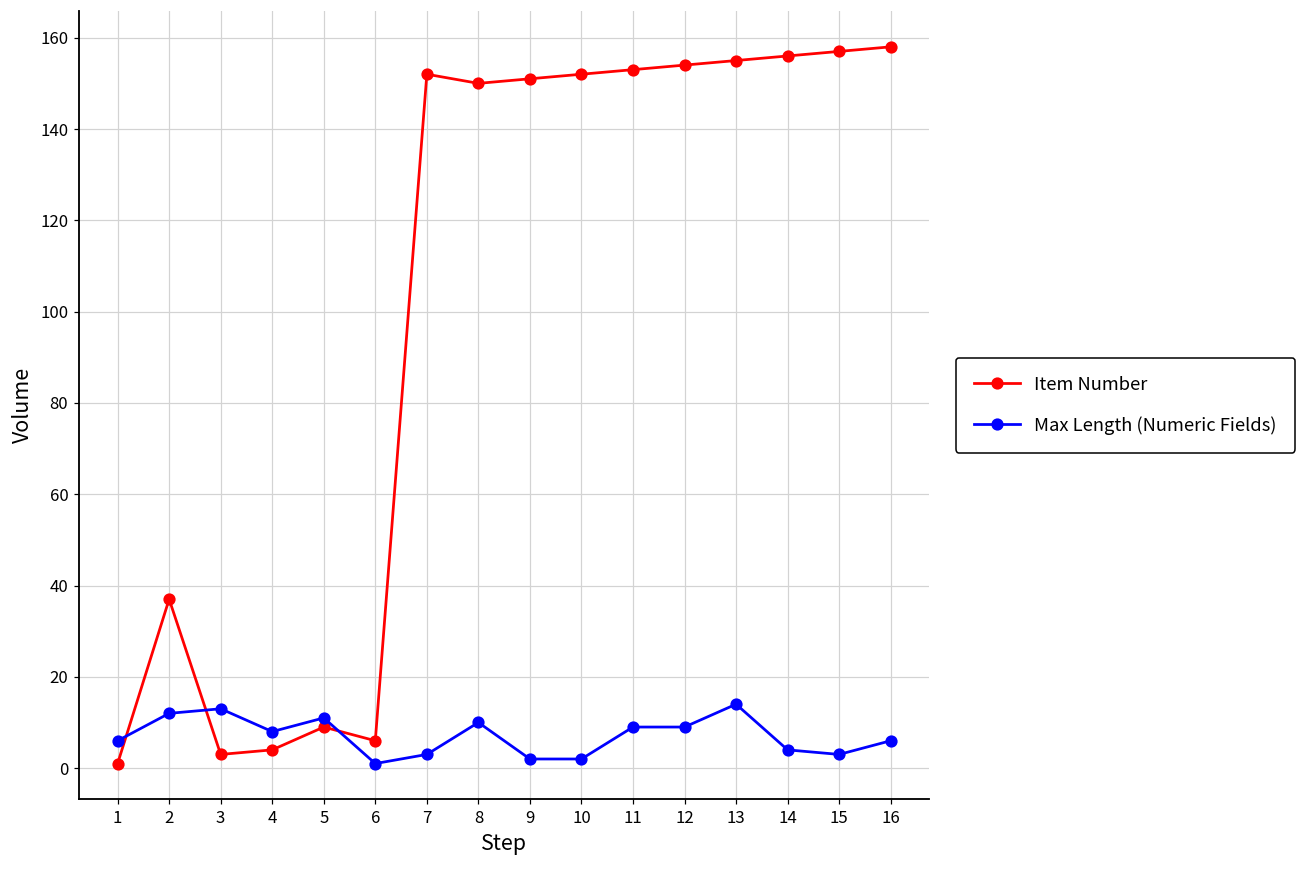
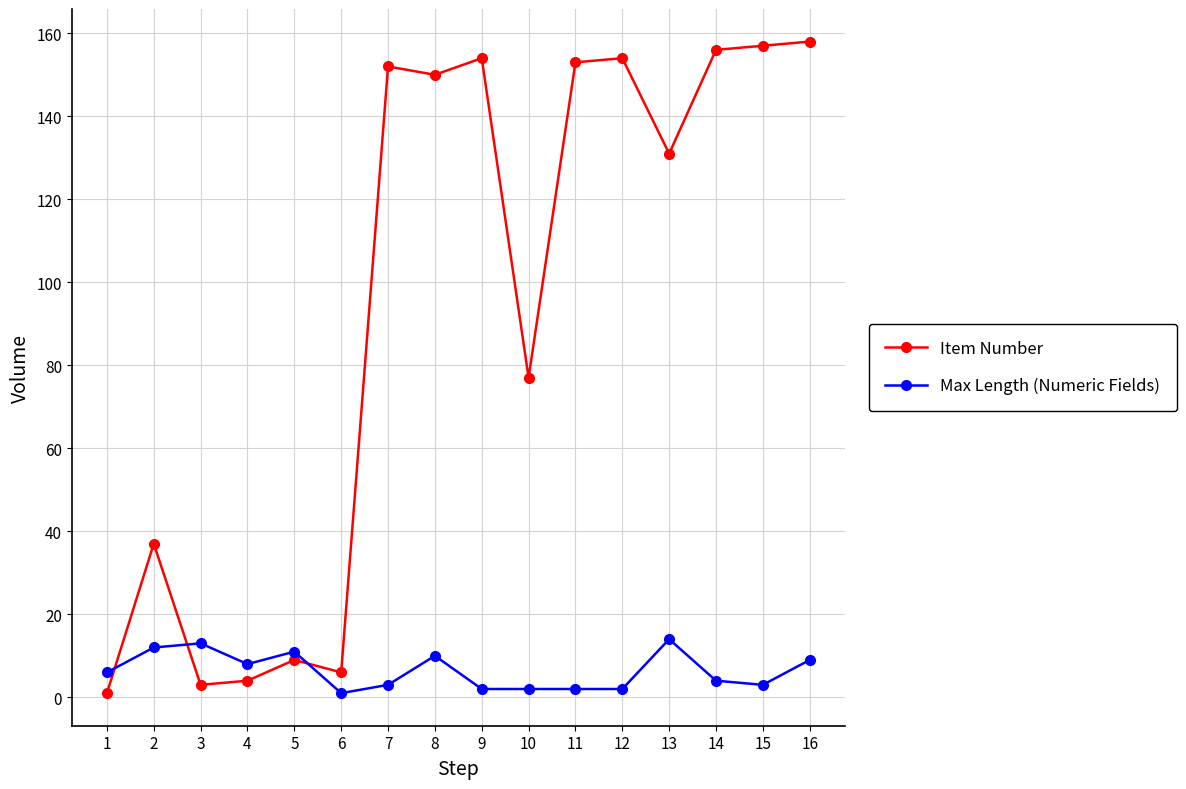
  {
    "Item Number": {
      "1": 1,
      "2": 37,
      "3": 3,
      "4": 4,
      "5": 9,
      "6": 6,
      "7": 152,
      "8": 150,
-     "9": 151,
-     "10": 152,
+     "9": 154,
+     "10": 77,
      "11": 153,
      "12": 154,
-     "13": 155,
+     "13": 131,
      "14": 156,
      "15": 157,
      "16": 158
    },
    "Max Length (Numeric Fields)": {
      "1": 6,
      "2": 12,
      "3": 13,
      "4": 8,
      "5": 11,
      "6": 1,
      "7": 3,
      "8": 10,
      "9": 2,
      "10": 2,
-     "11": 9,
-     "12": 9,
+     "11": 2,
+     "12": 2,
      "13": 14,
      "14": 4,
      "15": 3,
-     "16": 6
+     "16": 9
    }
  }
